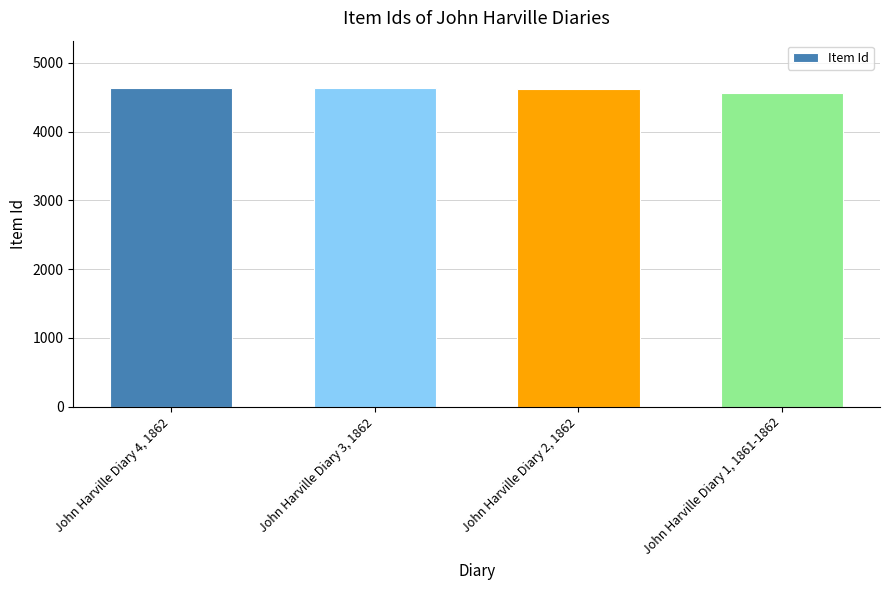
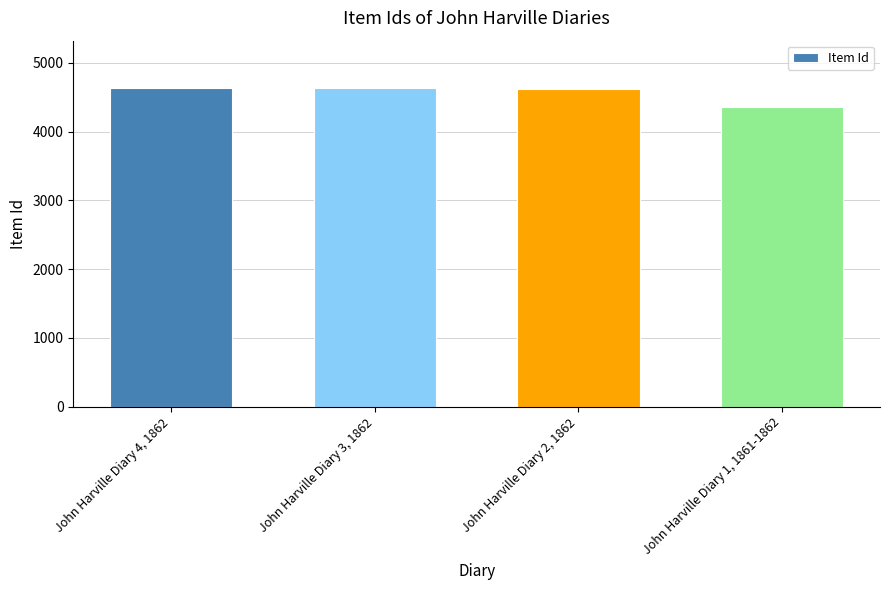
  {
    "John Harville Diary 4, 1862": 4600,
    "John Harville Diary 3, 1862": 4600,
    "John Harville Diary 2, 1862": 4600,
-   "John Harville Diary 1, 1861-1862": 4600
+   "John Harville Diary 1, 1861-1862": 4400
  }
